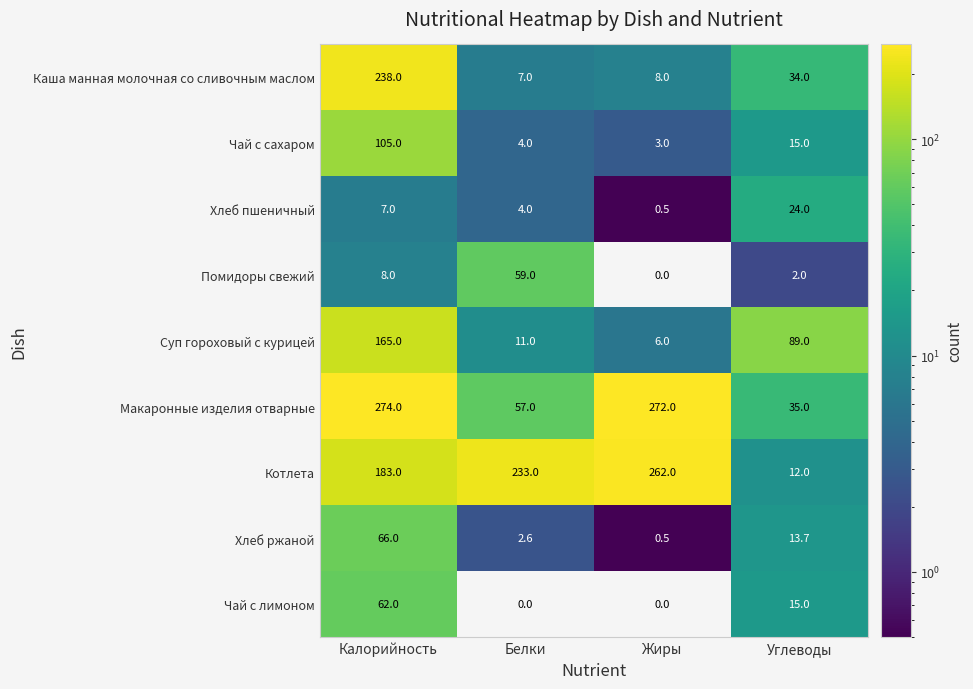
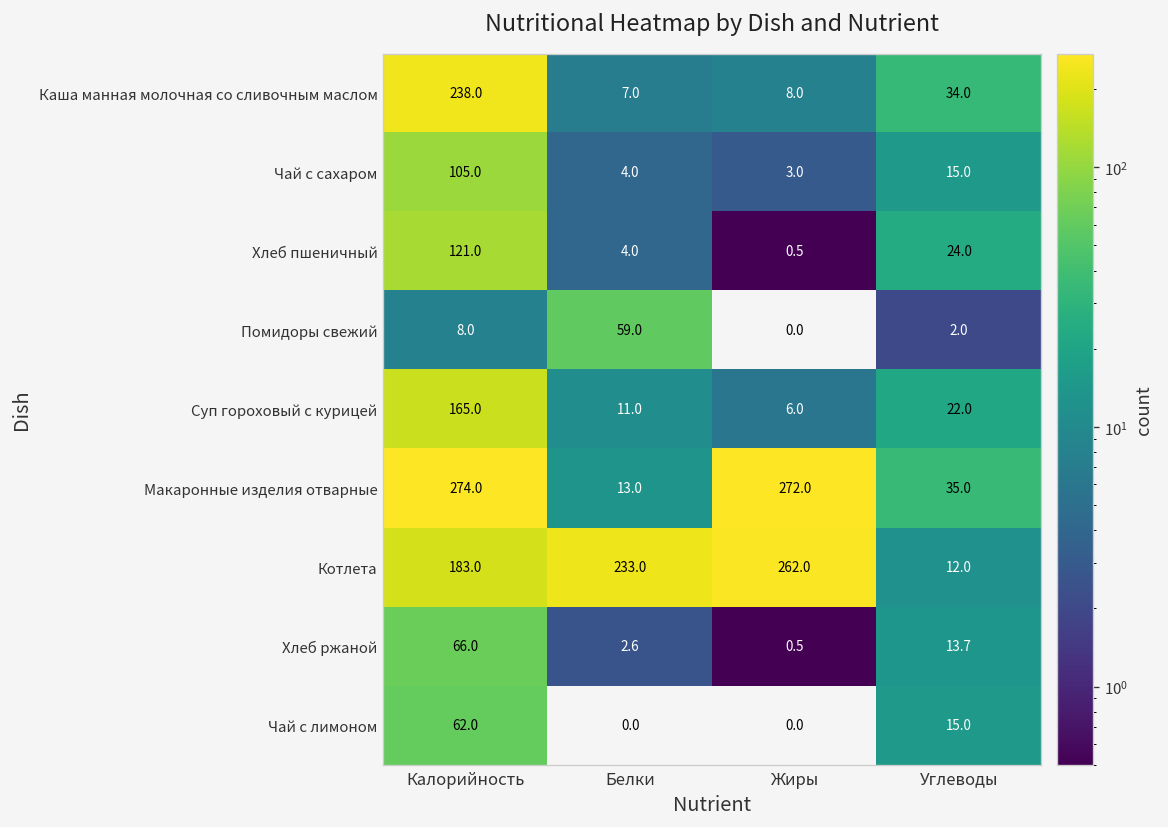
  {
    "Каша манная молочная со сливочным маслом": {
      "Калорийность": 238.0,
      "Белки": 7.0,
      "Жиры": 8.0,
      "Углеводы": 34.0
    },
    "Чай с сахаром": {
      "Калорийность": 105.0,
      "Белки": 4.0,
      "Жиры": 3.0,
      "Углеводы": 15.0
    },
    "Хлеб пшеничный": {
-     "Калорийность": 7.0,
+     "Калорийность": 121.0,
      "Белки": 4.0,
      "Жиры": 0.5,
      "Углеводы": 24.0
    },
    "Помидоры свежий": {
      "Калорийность": 8.0,
      "Белки": 59.0,
      "Жиры": 0.0,
      "Углеводы": 2.0
    },
    "Суп гороховый с курицей": {
      "Калорийность": 165.0,
      "Белки": 11.0,
      "Жиры": 6.0,
-     "Углеводы": 89.0
+     "Углеводы": 22.0
    },
    "Макаронные изделия отварные": {
      "Калорийность": 274.0,
-     "Белки": 57.0,
+     "Белки": 13.0,
      "Жиры": 272.0,
      "Углеводы": 35.0
    },
    "Котлета": {
      "Калорийность": 183.0,
      "Белки": 233.0,
      "Жиры": 262.0,
      "Углеводы": 12.0
    },
    "Хлеб ржаной": {
      "Калорийность": 66.0,
      "Белки": 2.6,
      "Жиры": 0.5,
      "Углеводы": 13.7
    },
    "Чай с лимоном": {
      "Калорийность": 62.0,
      "Белки": 0.0,
      "Жиры": 0.0,
      "Углеводы": 15.0
    }
  }
